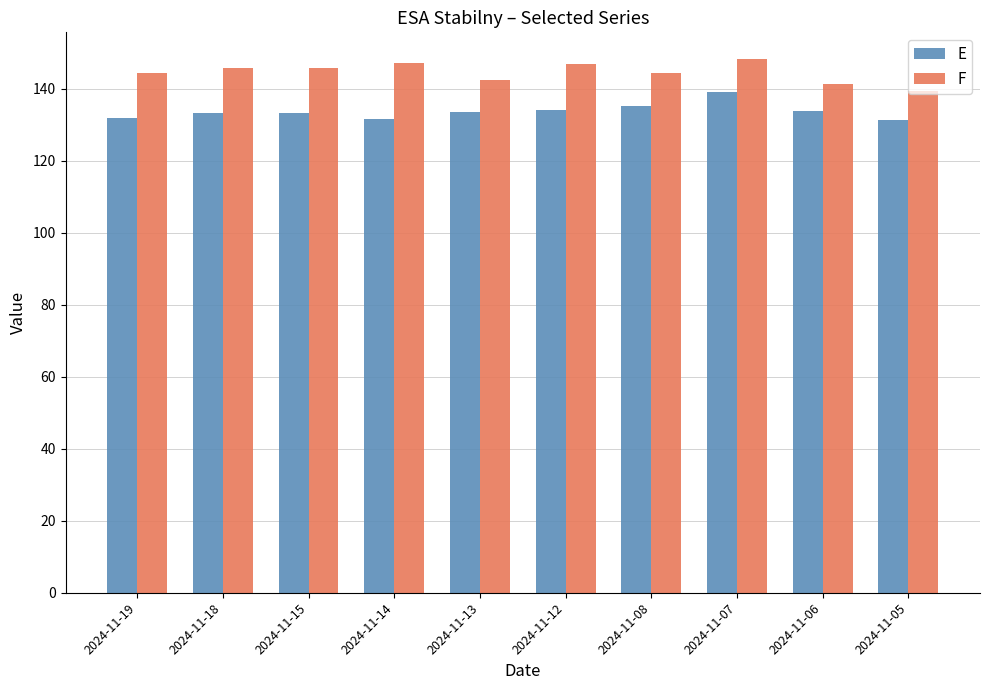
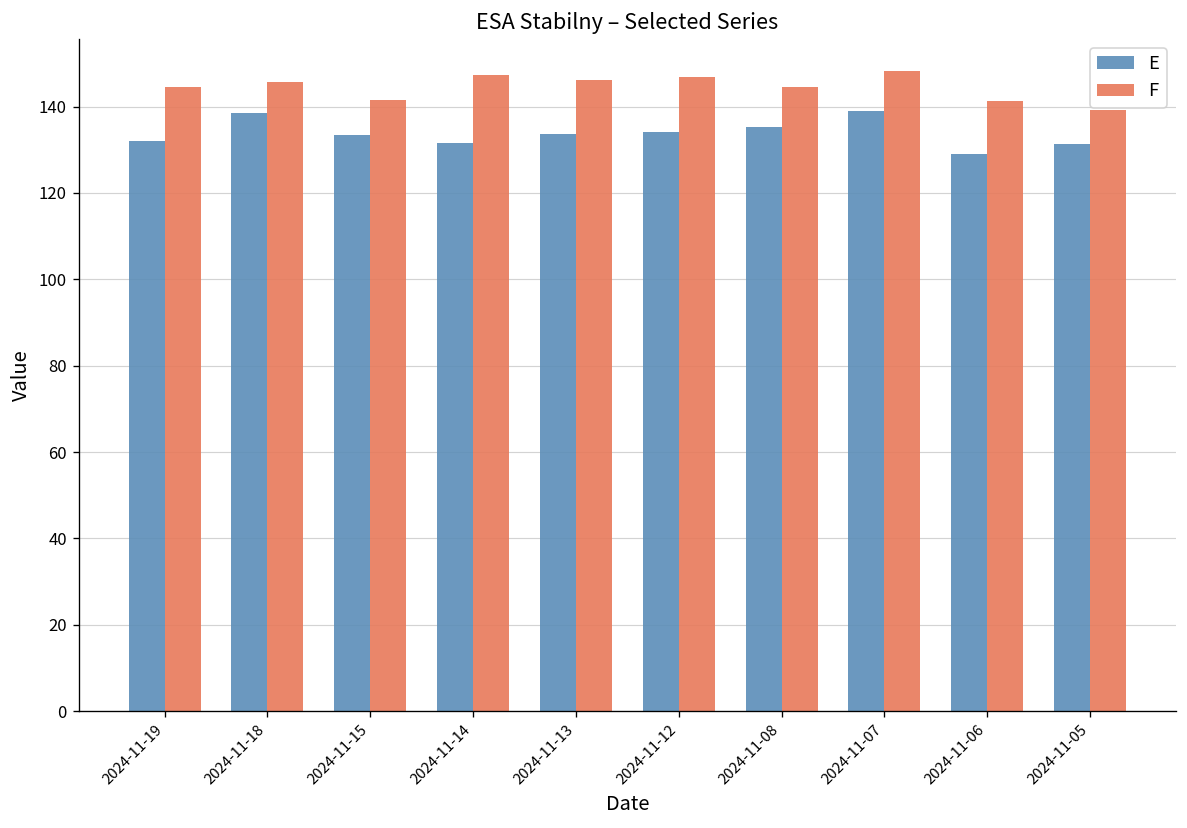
  {
    "E": {
      "2024-11-19": 132,
-     "2024-11-18": 133,
+     "2024-11-18": 139,
      "2024-11-15": 133,
      "2024-11-14": 132,
      "2024-11-13": 134,
      "2024-11-12": 134,
      "2024-11-08": 135,
      "2024-11-07": 139,
-     "2024-11-06": 134,
+     "2024-11-06": 129,
      "2024-11-05": 131
    },
    "F": {
      "2024-11-19": 144,
      "2024-11-18": 146,
-     "2024-11-15": 146,
+     "2024-11-15": 142,
      "2024-11-14": 147,
-     "2024-11-13": 142,
+     "2024-11-13": 146,
      "2024-11-12": 147,
      "2024-11-08": 144,
      "2024-11-07": 148,
      "2024-11-06": 141
    }
  }
